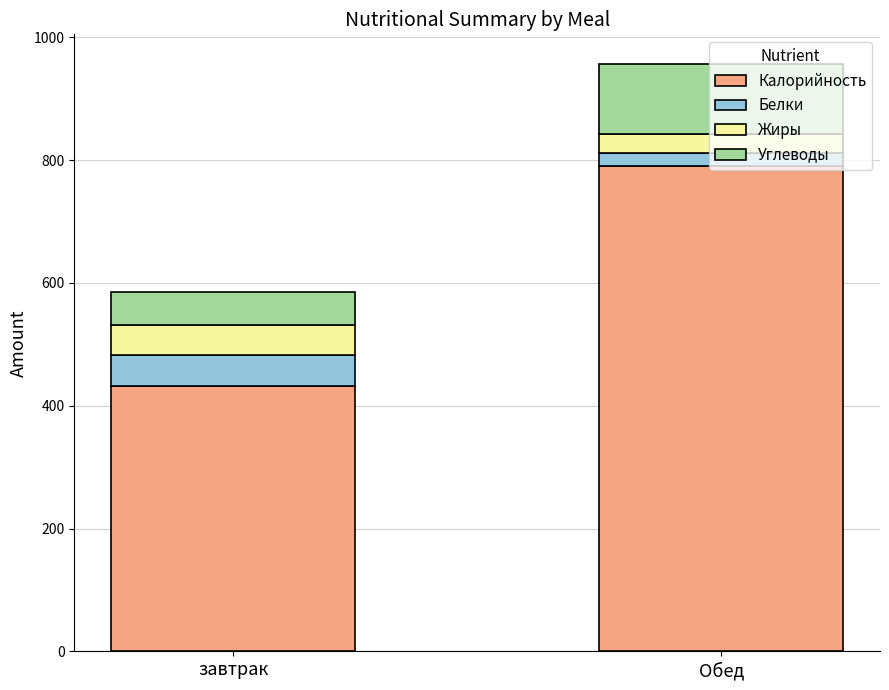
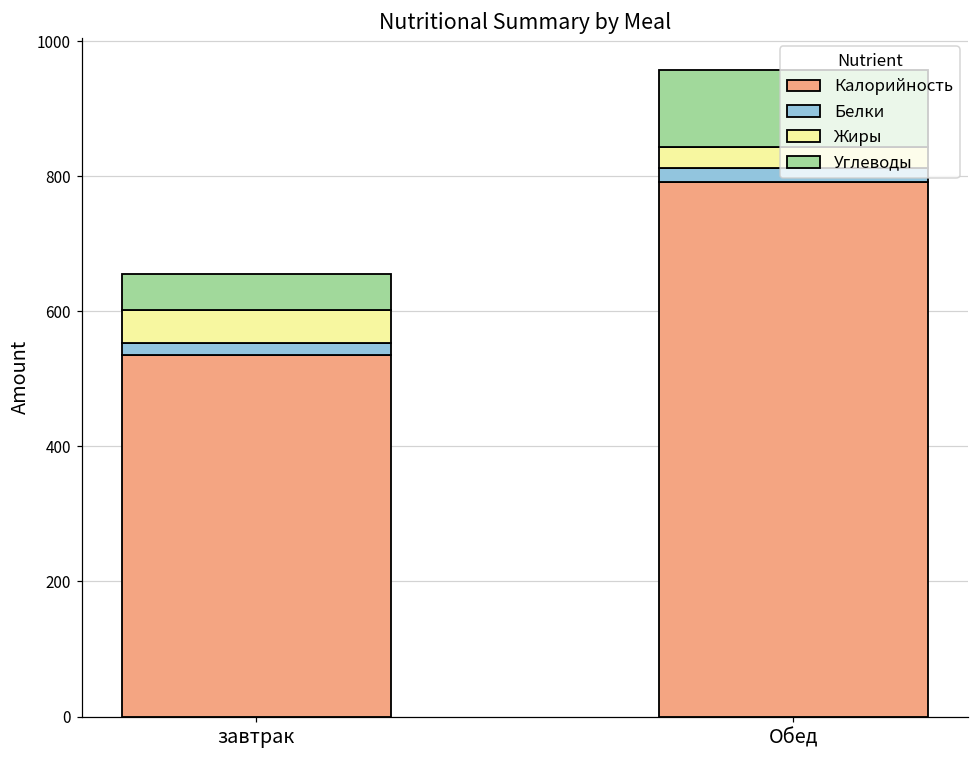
  {
    "Калорийность": {
-     "завтрак": 430
+     "завтрак": 540
    },
    "Белки": {
-     "завтрак": 50
+     "завтрак": 20
    },
    "Жиры": {
      "завтрак": 50
    },
    "Углеводы": {
      "завтрак": 50
    }
  }
